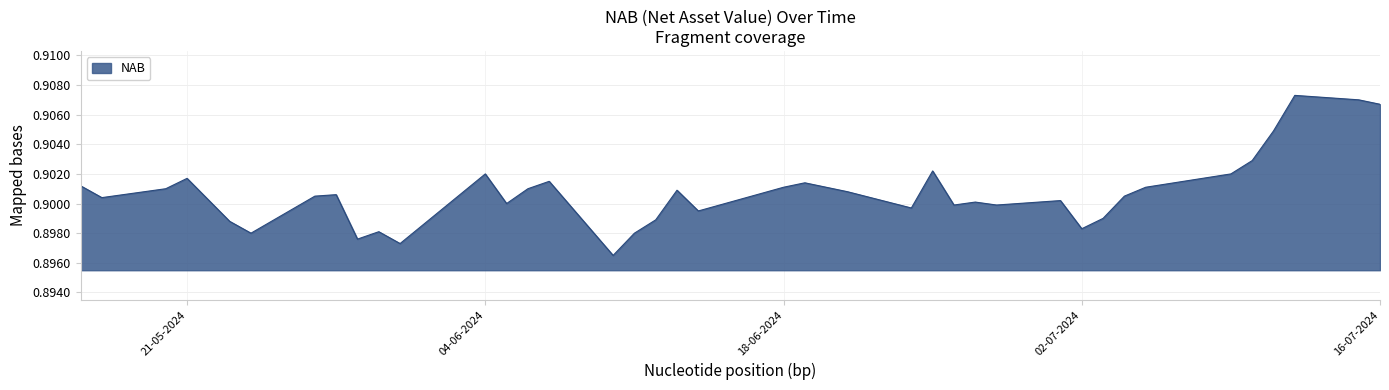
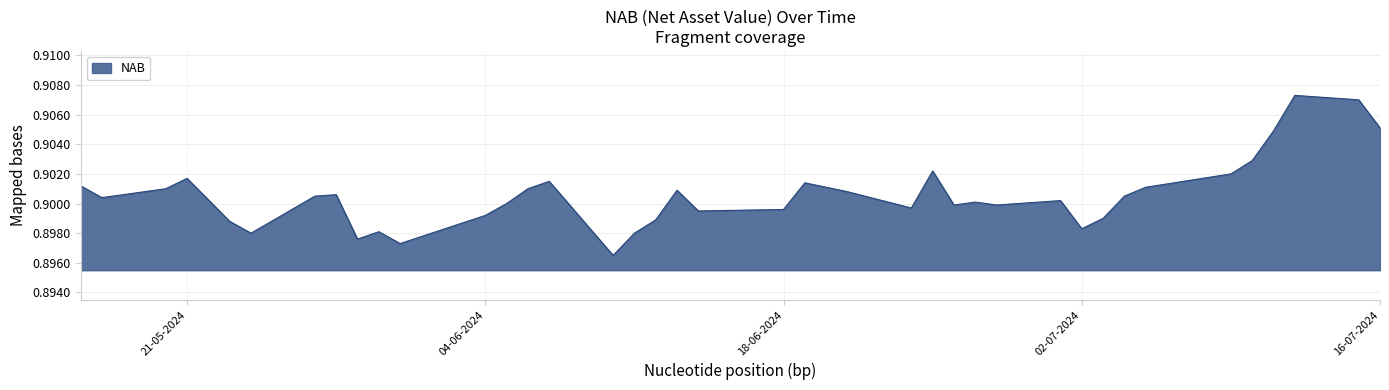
  {
    "21-05-2024": 0.9017,
-   "04-06-2024": 0.9020,
-   "18-06-2024": 0.9011,
+   "04-06-2024": 0.8992,
+   "18-06-2024": 0.8996,
    "02-07-2024": 0.8983,
-   "16-07-2024": 0.9067
+   "16-07-2024": 0.9051
  }
